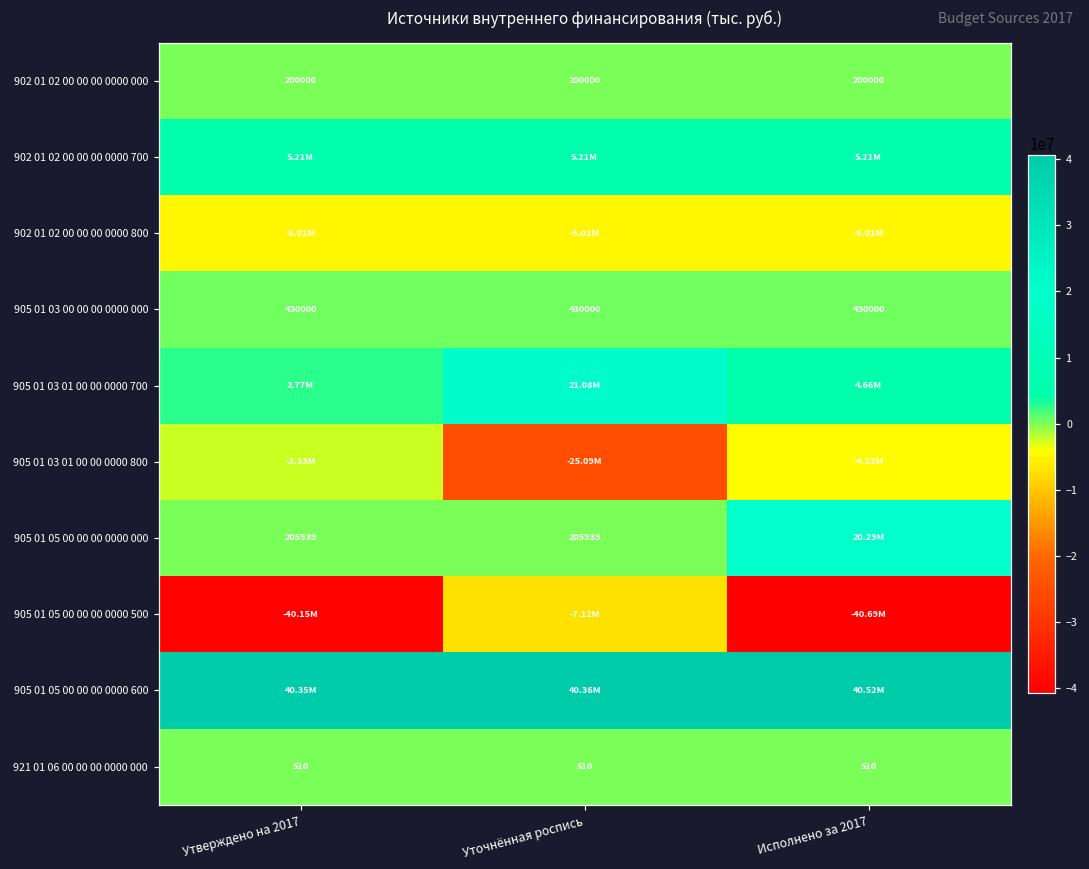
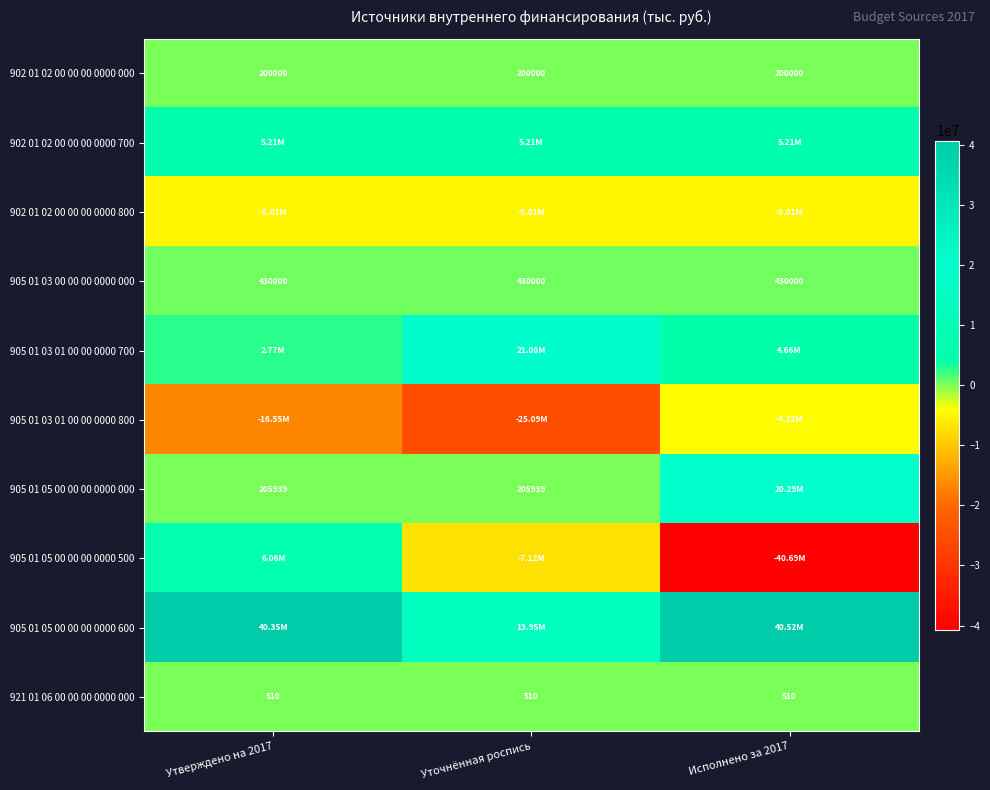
  {
    "902 01 02 00 00 00 0000 000": {
      "Утверждено на 2017": "200000",
      "Уточнённая роспись": "200000",
      "Исполнено за 2017": "200000"
    },
    "902 01 02 00 00 00 0000 700": {
      "Утверждено на 2017": "5.21M",
      "Уточнённая роспись": "5.21M",
      "Исполнено за 2017": "5.21M"
    },
    "902 01 02 00 00 00 0000 800": {
      "Утверждено на 2017": "-5.01M",
      "Уточнённая роспись": "-5.01M",
      "Исполнено за 2017": "-5.01M"
    },
    "905 01 03 00 00 00 0000 000": {
      "Утверждено на 2017": "430000",
      "Уточнённая роспись": "430000",
      "Исполнено за 2017": "430000"
    },
    "905 01 03 01 00 00 0000 700": {
      "Утверждено на 2017": "2.77M",
      "Уточнённая роспись": "21.08M",
      "Исполнено за 2017": "4.66M"
    },
    "905 01 03 01 00 00 0000 800": {
-     "Утверждено на 2017": "-2.33M",
+     "Утверждено на 2017": "-16.55M",
      "Уточнённая роспись": "-25.09M",
      "Исполнено за 2017": "-4.22M"
    },
    "905 01 05 00 00 00 0000 000": {
      "Утверждено на 2017": "205939",
      "Уточнённая роспись": "205939",
      "Исполнено за 2017": "20.29M"
    },
    "905 01 05 00 00 00 0000 500": {
-     "Утверждено на 2017": "-40.15M",
+     "Утверждено на 2017": "6.06M",
      "Уточнённая роспись": "-7.12M",
      "Исполнено за 2017": "-40.69M"
    },
    "905 01 05 00 00 00 0000 600": {
      "Утверждено на 2017": "40.35M",
-     "Уточнённая роспись": "40.36M",
+     "Уточнённая роспись": "13.95M",
      "Исполнено за 2017": "40.52M"
    },
    "921 01 06 00 00 00 0000 000": {
      "Утверждено на 2017": "510",
      "Уточнённая роспись": "510",
      "Исполнено за 2017": "510"
    }
  }
